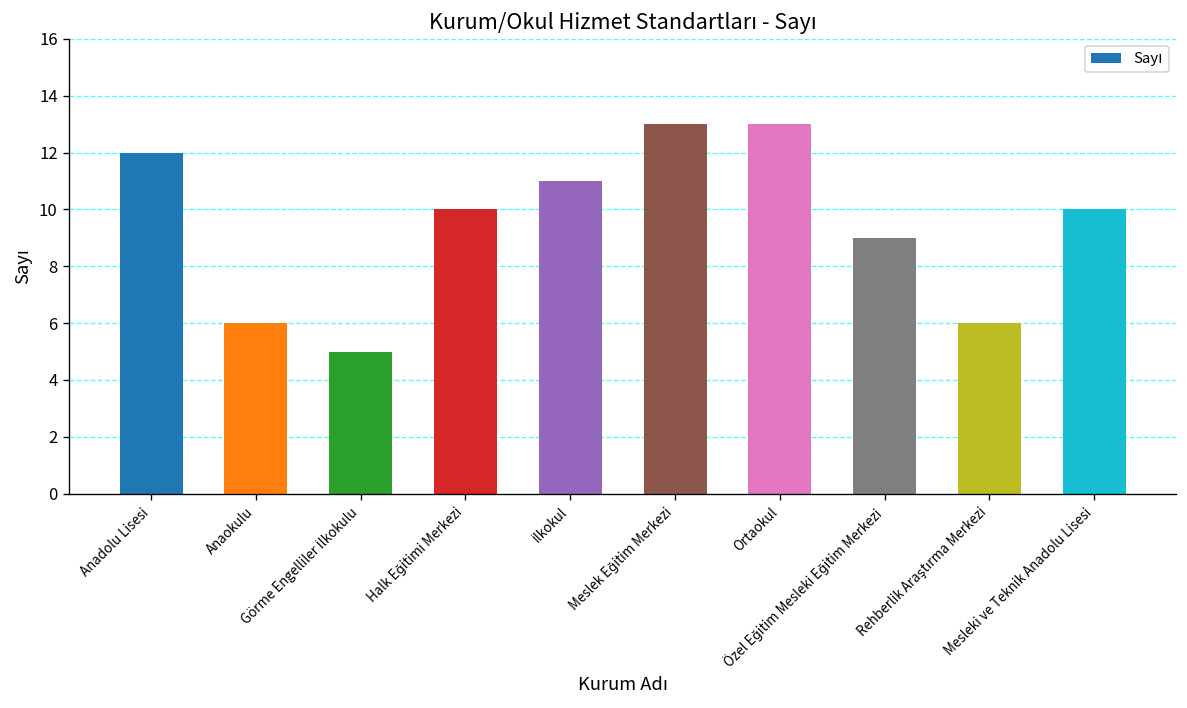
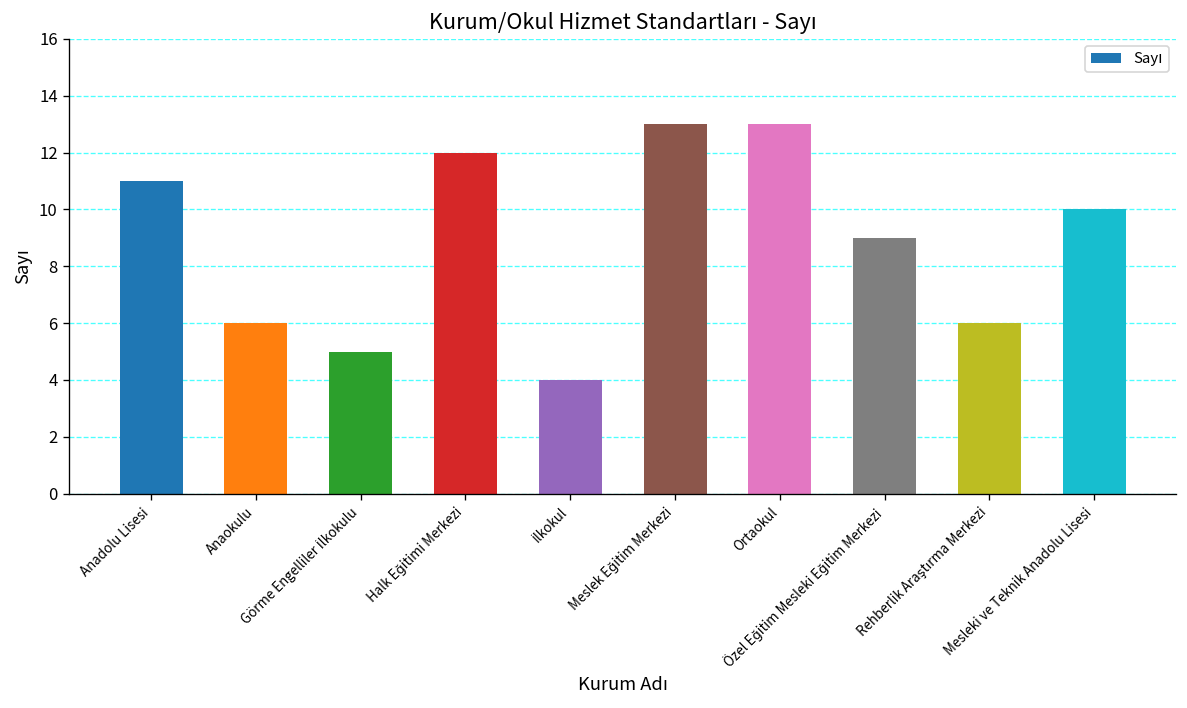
  {
-   "Anadolu Lisesi": 12,
+   "Anadolu Lisesi": 11,
    "Anaokulu": 6,
    "Görme Engelliler İlkokulu": 5,
-   "Halk Eğitimi Merkezi": 10,
-   "İlkokul": 11,
+   "Halk Eğitimi Merkezi": 12,
+   "İlkokul": 4,
    "Meslek Eğitim Merkezi": 13,
    "Ortaokul": 13,
    "Özel Eğitim Mesleki Eğitim Merkezi": 9,
    "Rehberlik Araştırma Merkezi": 6,
    "Mesleki ve Teknik Anadolu Lisesi": 10
  }
